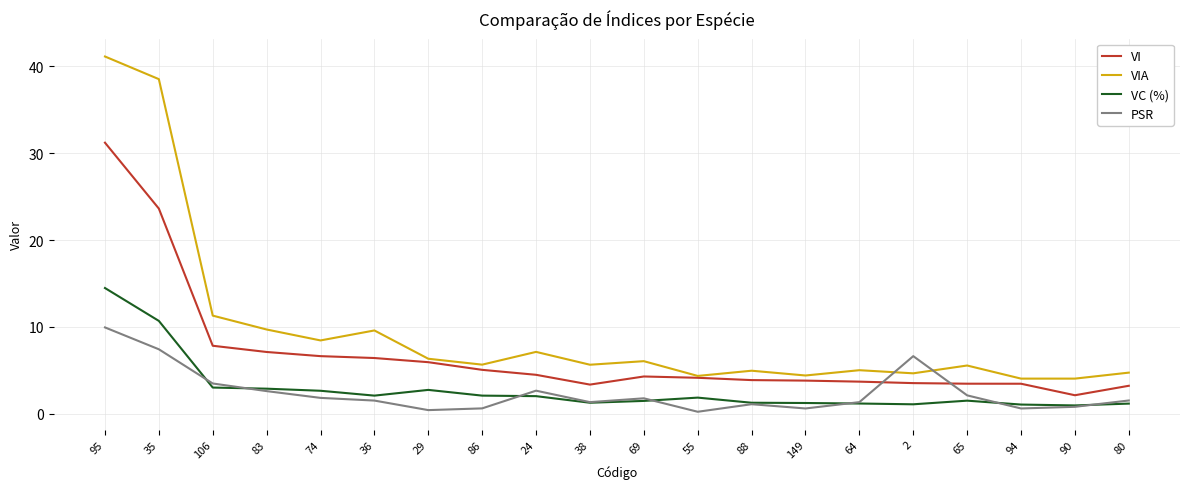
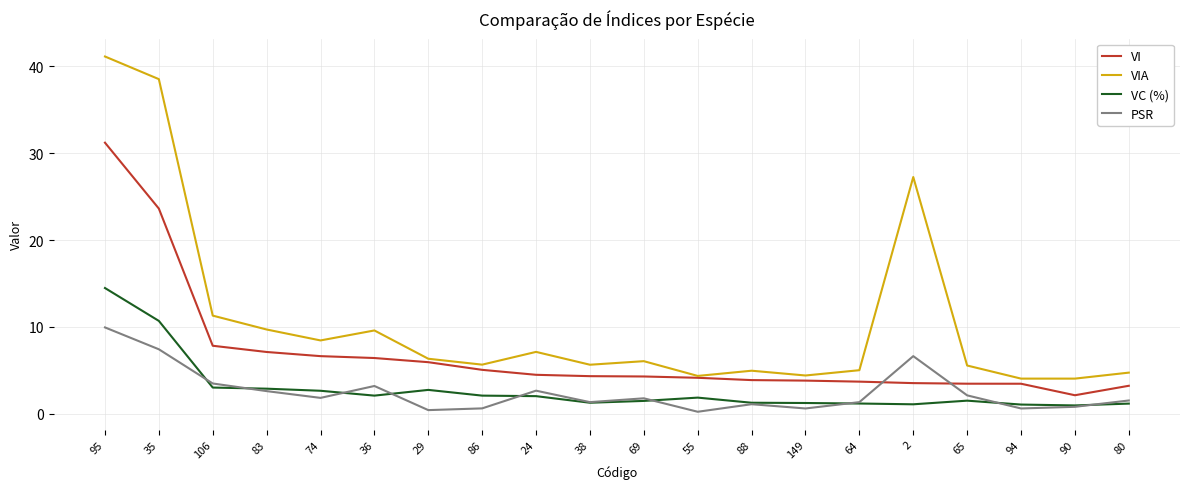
  {
    "VI": {
      "95": 31,
      "35": 24,
      "106": 8,
      "83": 7,
      "74": 7,
      "36": 6,
      "29": 6,
      "86": 5,
      "24": 4,
-     "38": 3,
+     "38": 4,
      "69": 4,
      "88": 4,
      "149": 4,
      "64": 4,
      "2": 4,
      "65": 3,
      "94": 3,
      "90": 2,
      "80": 3
    },
    "VIA": {
      "95": 41,
      "35": 39,
      "106": 11,
      "83": 10,
      "74": 8,
      "36": 10,
      "29": 6,
      "86": 6,
      "24": 7,
      "38": 6,
      "69": 6,
      "88": 5,
      "149": 4,
      "64": 5,
-     "2": 5,
+     "2": 27,
      "65": 6,
      "94": 4,
      "90": 4,
      "80": 5
    },
    "VC (%)": {
      "95": 14,
      "35": 11,
      "106": 3,
      "74": 3,
      "36": 2,
      "29": 3,
      "86": 2,
      "24": 2,
      "69": 1,
      "55": 2,
      "149": 1,
      "2": 1,
      "65": 1,
      "94": 1,
      "80": 1
    },
    "PSR": {
      "95": 10,
      "35": 7,
      "106": 3,
      "74": 2,
-     "36": 2,
+     "36": 3,
      "29": 0,
      "86": 1,
      "24": 3,
      "69": 2,
      "55": 0,
      "149": 1,
      "2": 7,
      "65": 2,
      "94": 1,
      "80": 2
    }
  }
